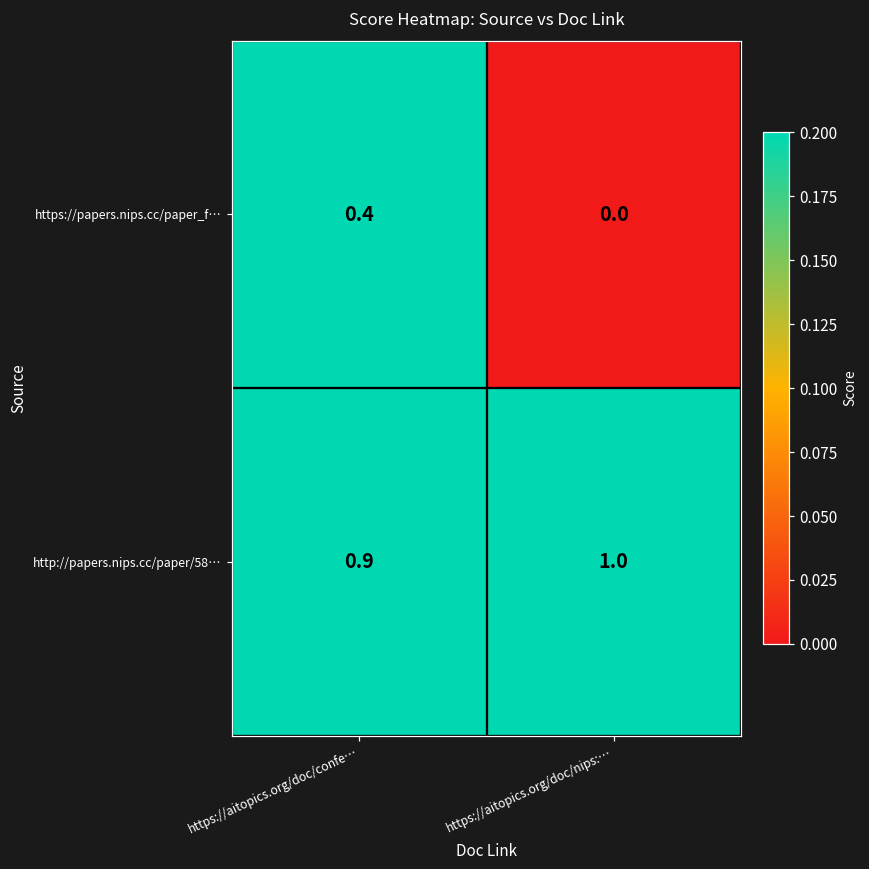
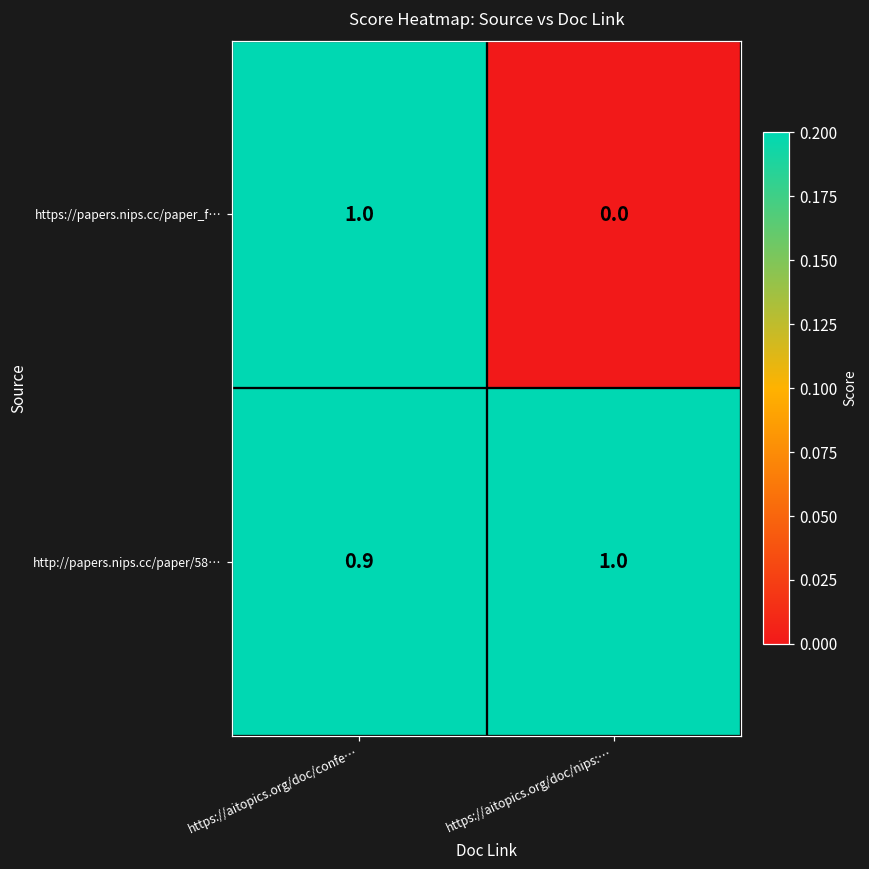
  {
    "https://papers.nips.cc/paper_f…": {
-     "https://aitopics.org/doc/confe…": 0.4,
+     "https://aitopics.org/doc/confe…": 1.0,
      "https://aitopics.org/doc/nips:…": 0.0
    },
    "http://papers.nips.cc/paper/58…": {
      "https://aitopics.org/doc/confe…": 0.9,
      "https://aitopics.org/doc/nips:…": 1.0
    }
  }
